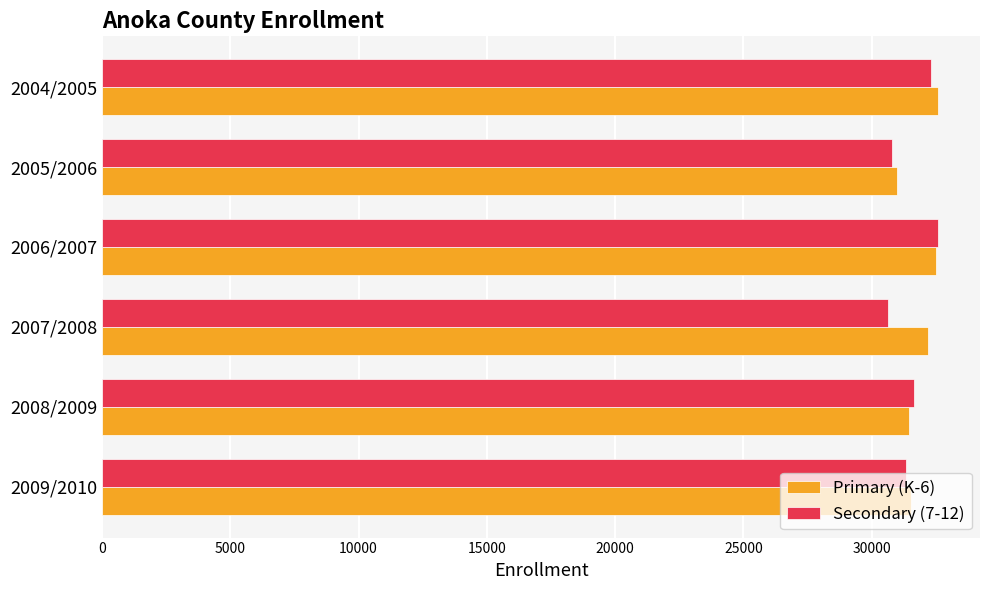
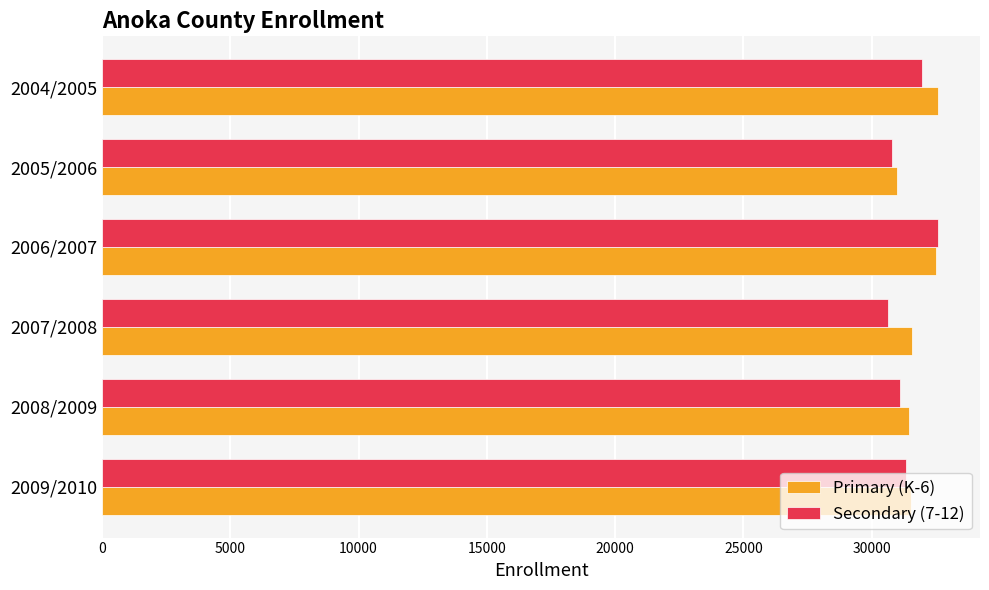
  {
    "Primary (K-6)": {
      "2004/2005": 32600,
      "2005/2006": 31000,
      "2006/2007": 32500,
-     "2007/2008": 32200,
+     "2007/2008": 31600,
      "2008/2009": 31500
    },
    "Secondary (7-12)": {
-     "2004/2005": 32300,
+     "2004/2005": 32000,
      "2005/2006": 30800,
      "2006/2007": 32600,
      "2007/2008": 30600,
-     "2008/2009": 31600,
+     "2008/2009": 31100,
      "2009/2010": 31400
    }
  }
